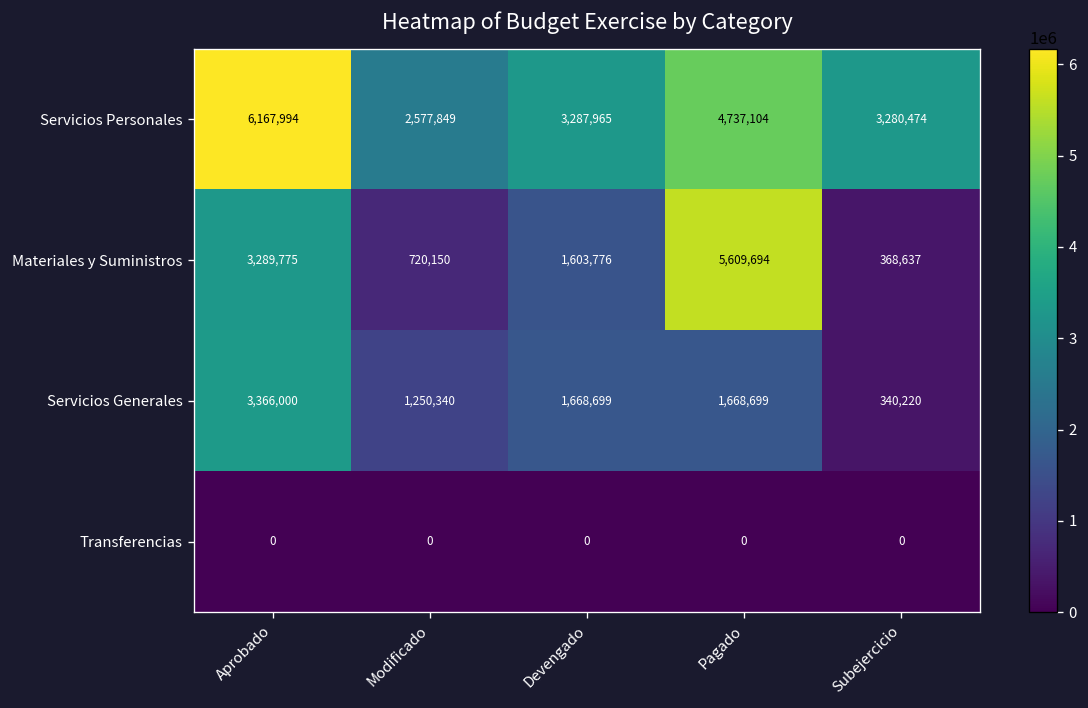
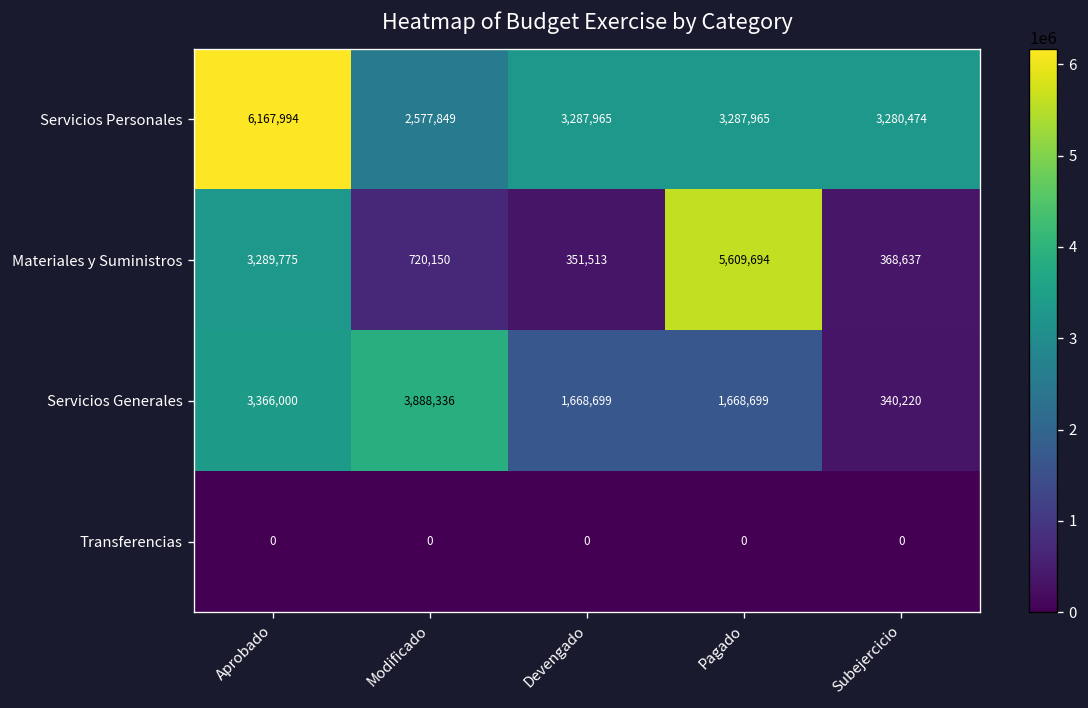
  {
    "Servicios Personales": {
      "Aprobado": "6,167,994",
      "Modificado": "2,577,849",
      "Devengado": "3,287,965",
-     "Pagado": "4,737,104",
+     "Pagado": "3,287,965",
      "Subejercicio": "3,280,474"
    },
    "Materiales y Suministros": {
      "Aprobado": "3,289,775",
      "Modificado": "720,150",
-     "Devengado": "1,603,776",
+     "Devengado": "351,513",
      "Pagado": "5,609,694",
      "Subejercicio": "368,637"
    },
    "Servicios Generales": {
      "Aprobado": "3,366,000",
-     "Modificado": "1,250,340",
+     "Modificado": "3,888,336",
      "Devengado": "1,668,699",
      "Pagado": "1,668,699",
      "Subejercicio": "340,220"
    },
    "Transferencias": {
      "Aprobado": "0",
      "Modificado": "0",
      "Devengado": "0",
      "Pagado": "0",
      "Subejercicio": "0"
    }
  }
